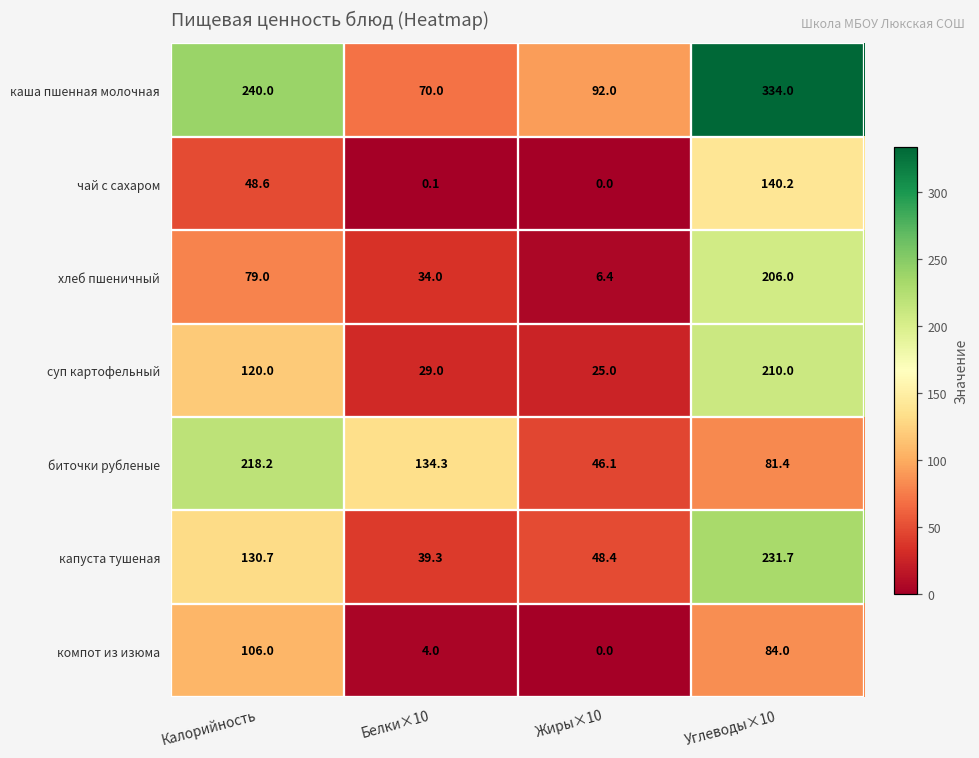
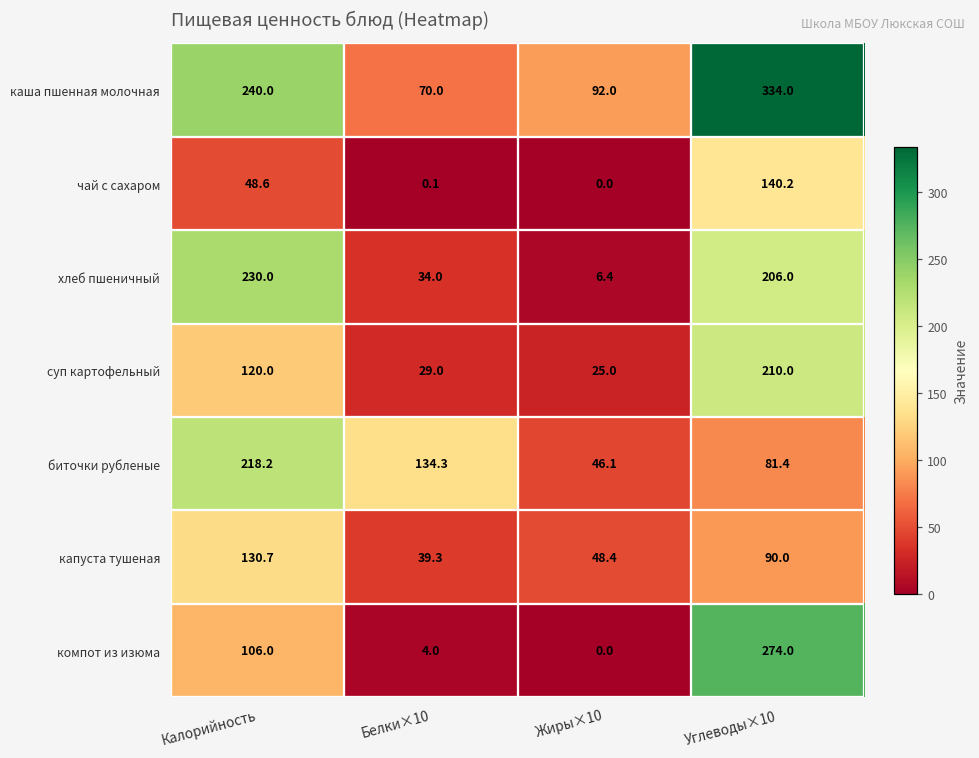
  {
    "каша пшенная молочная": {
      "Калорийность": 240.0,
      "Белки×10": 70.0,
      "Жиры×10": 92.0,
      "Углеводы×10": 334.0
    },
    "чай с сахаром": {
      "Калорийность": 48.6,
      "Белки×10": 0.1,
      "Жиры×10": 0.0,
      "Углеводы×10": 140.2
    },
    "хлеб пшеничный": {
-     "Калорийность": 79.0,
+     "Калорийность": 230.0,
      "Белки×10": 34.0,
      "Жиры×10": 6.4,
      "Углеводы×10": 206.0
    },
    "суп картофельный": {
      "Калорийность": 120.0,
      "Белки×10": 29.0,
      "Жиры×10": 25.0,
      "Углеводы×10": 210.0
    },
    "биточки рубленые": {
      "Калорийность": 218.2,
      "Белки×10": 134.3,
      "Жиры×10": 46.1,
      "Углеводы×10": 81.4
    },
    "капуста тушеная": {
      "Калорийность": 130.7,
      "Белки×10": 39.3,
      "Жиры×10": 48.4,
-     "Углеводы×10": 231.7
+     "Углеводы×10": 90.0
    },
    "компот из изюма": {
      "Калорийность": 106.0,
      "Белки×10": 4.0,
      "Жиры×10": 0.0,
-     "Углеводы×10": 84.0
+     "Углеводы×10": 274.0
    }
  }
